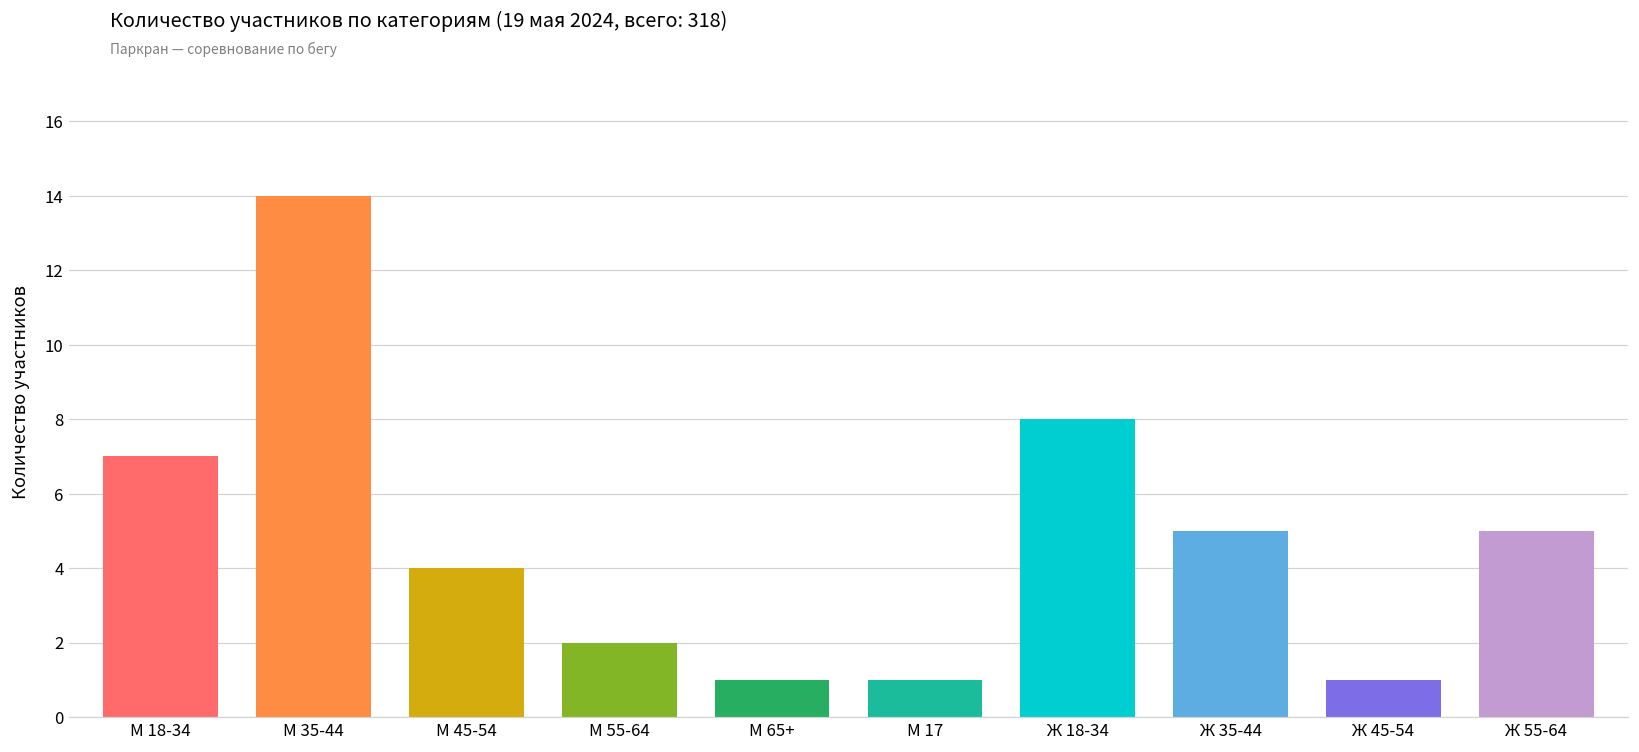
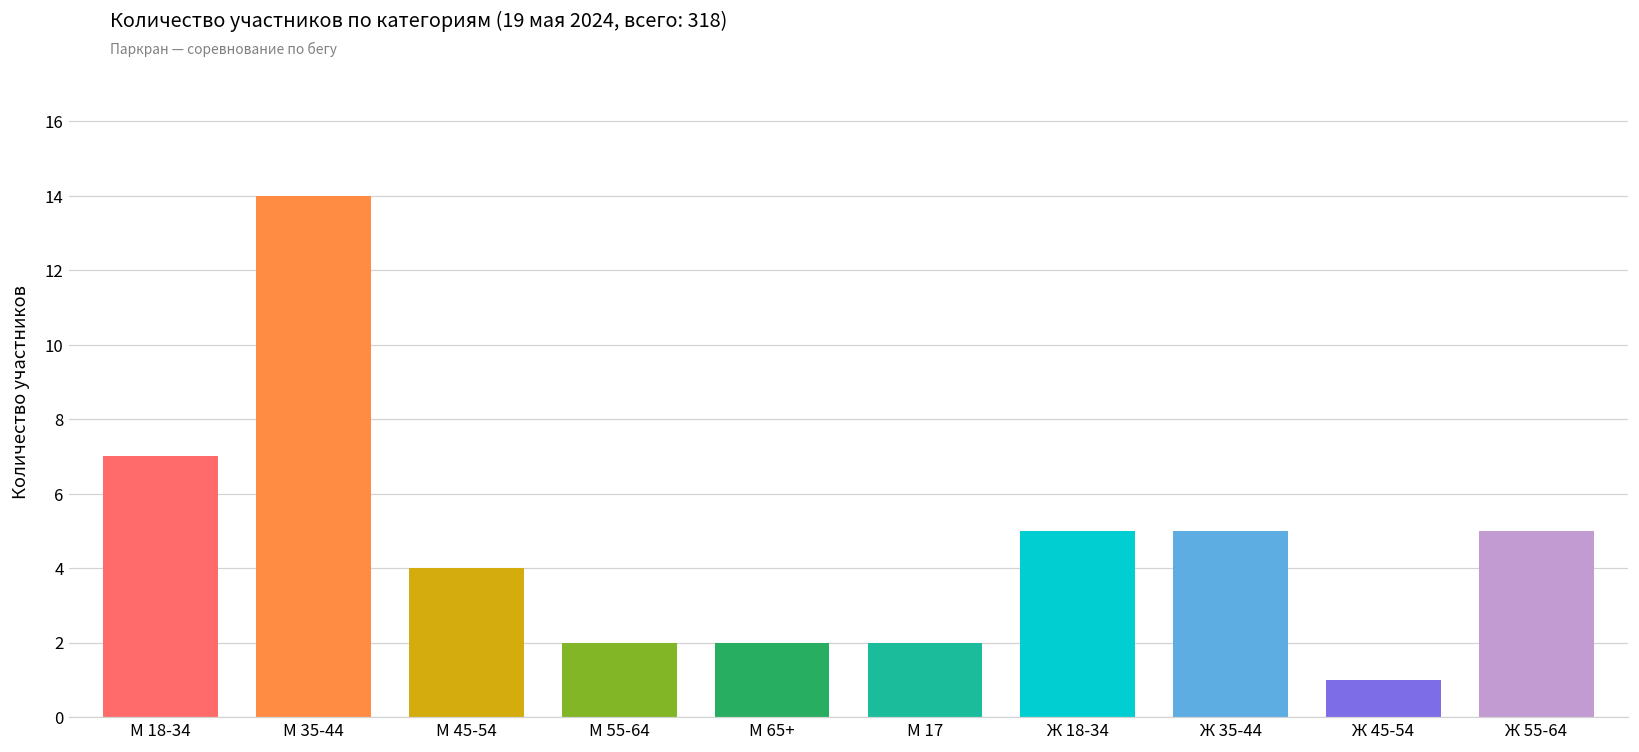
  {
    "М 18-34": 7,
    "М 35-44": 14,
    "М 45-54": 4,
    "М 55-64": 2,
-   "М 65+": 1,
-   "М 17": 1,
-   "Ж 18-34": 8,
+   "М 65+": 2,
+   "М 17": 2,
+   "Ж 18-34": 5,
    "Ж 35-44": 5,
    "Ж 45-54": 1,
    "Ж 55-64": 5
  }
